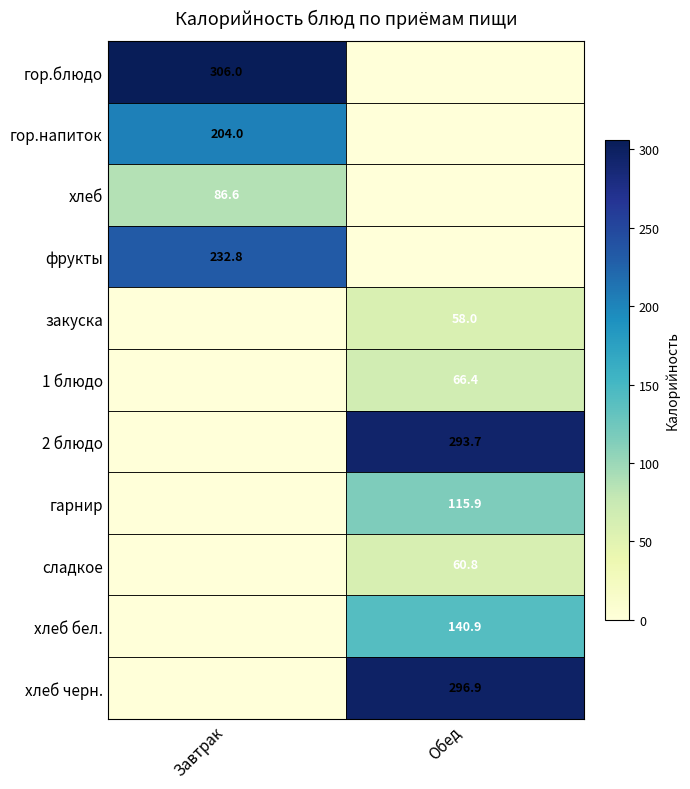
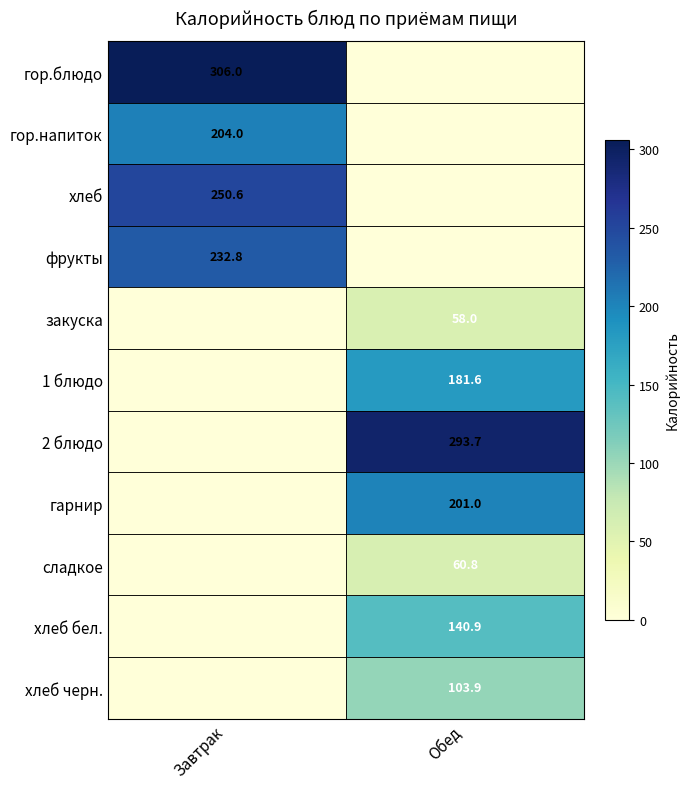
  {
    "гор.блюдо": {
      "Завтрак": 306.0
    },
    "гор.напиток": {
      "Завтрак": 204.0
    },
    "хлеб": {
-     "Завтрак": 86.6
+     "Завтрак": 250.6
    },
    "фрукты": {
      "Завтрак": 232.8
    },
    "закуска": {
      "Обед": 58.0
    },
    "1 блюдо": {
-     "Обед": 66.4
+     "Обед": 181.6
    },
    "2 блюдо": {
      "Обед": 293.7
    },
    "гарнир": {
-     "Обед": 115.9
+     "Обед": 201.0
    },
    "сладкое": {
      "Обед": 60.8
    },
    "хлеб бел.": {
      "Обед": 140.9
    },
    "хлеб черн.": {
-     "Обед": 296.9
+     "Обед": 103.9
    }
  }
